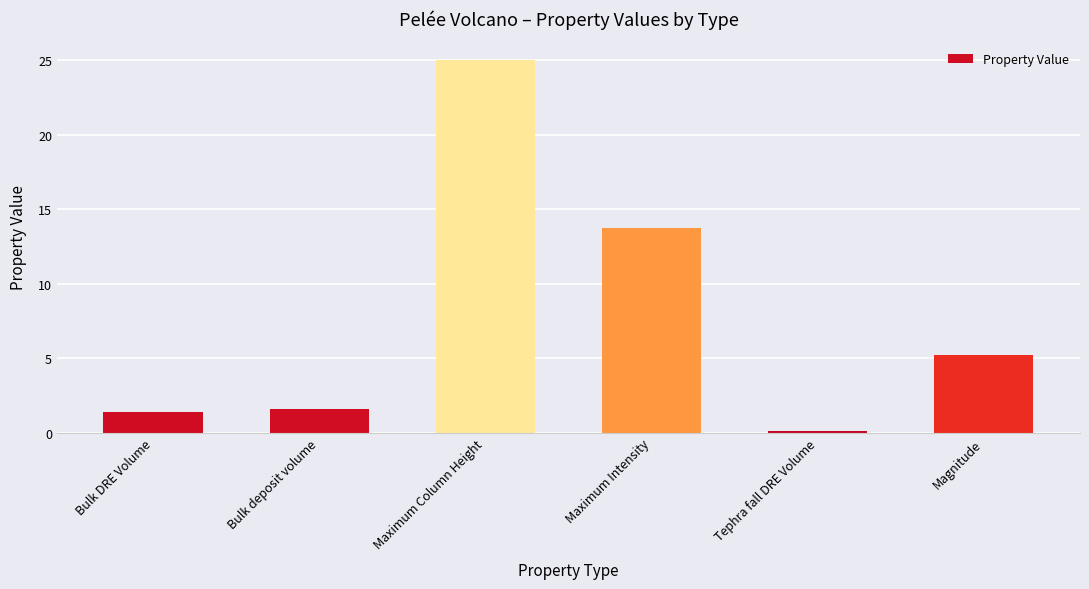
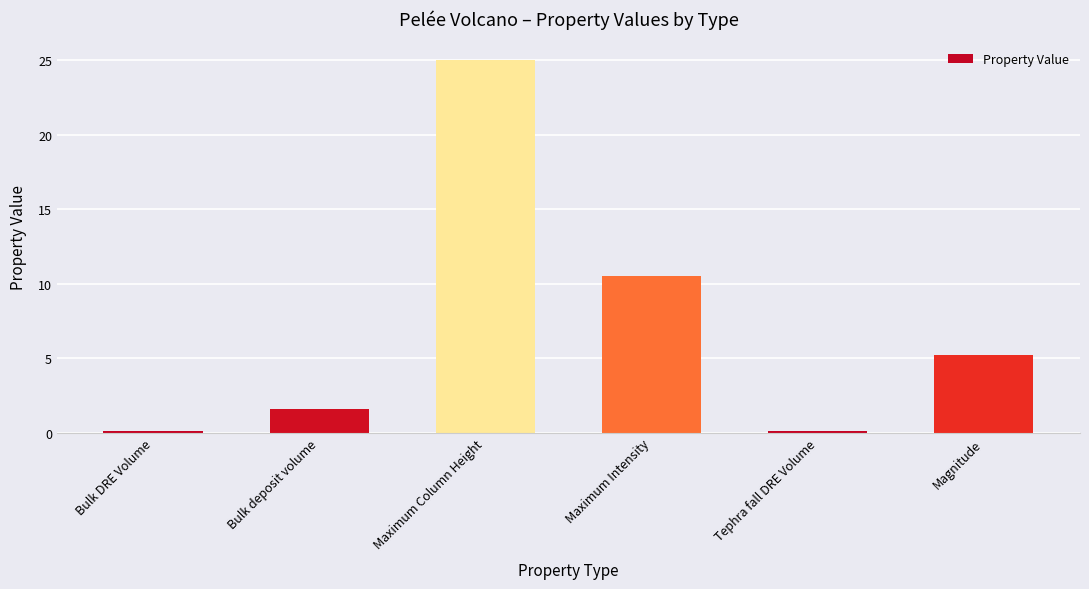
  {
-   "Bulk DRE Volume": 1.4,
+   "Bulk DRE Volume": 0.1,
    "Bulk deposit volume": 1.6,
    "Maximum Column Height": 25.0,
-   "Maximum Intensity": 13.7,
+   "Maximum Intensity": 10.5,
    "Magnitude": 5.2
  }
